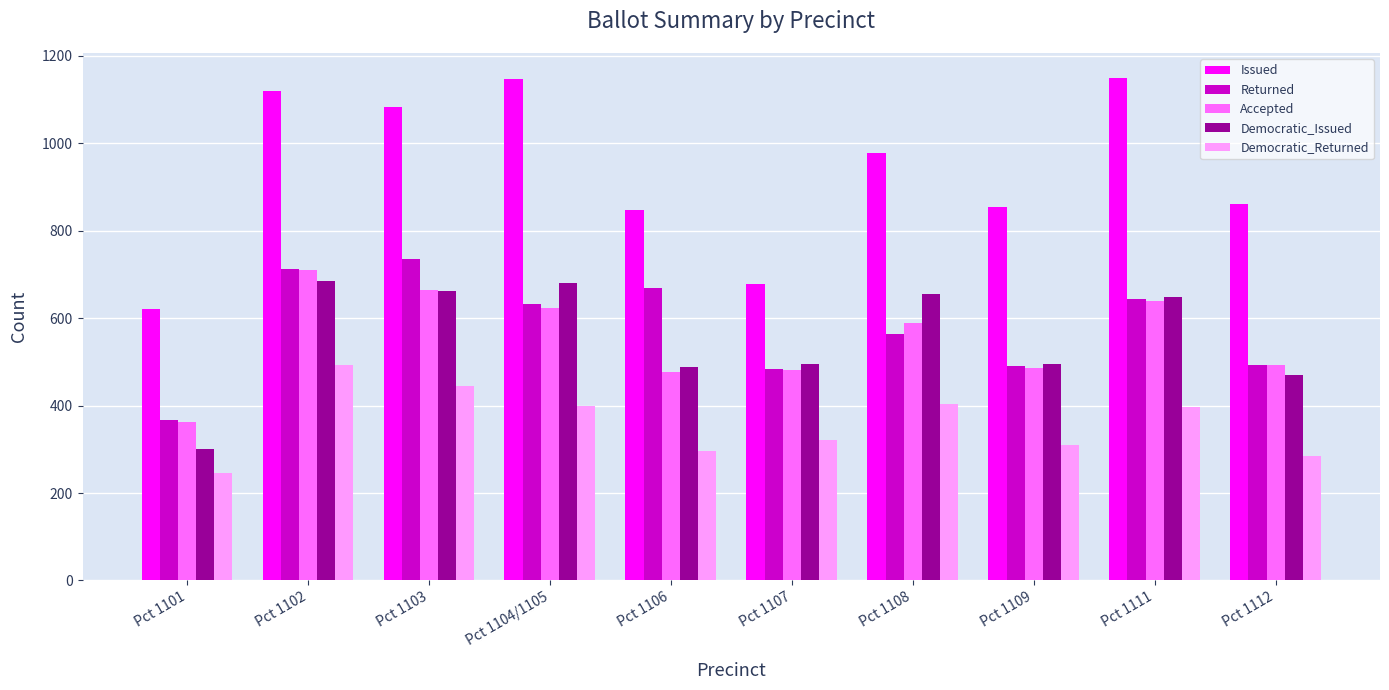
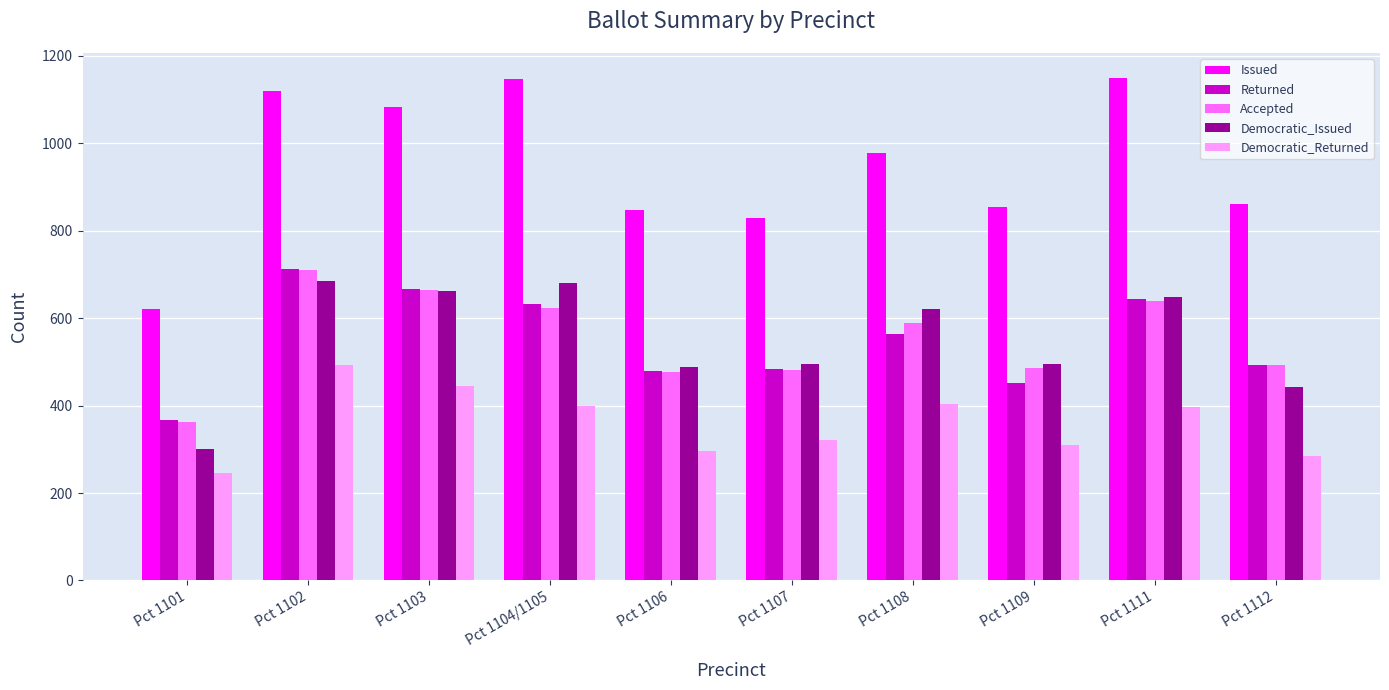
  {
    "Issued": {
      "Pct 1101": 620,
      "Pct 1102": 1120,
      "Pct 1103": 1080,
      "Pct 1104/1105": 1150,
      "Pct 1106": 850,
-     "Pct 1107": 680,
+     "Pct 1107": 830,
      "Pct 1108": 980,
      "Pct 1109": 860,
      "Pct 1111": 1150,
      "Pct 1112": 860
    },
    "Returned": {
      "Pct 1101": 370,
      "Pct 1102": 710,
-     "Pct 1103": 740,
+     "Pct 1103": 670,
      "Pct 1104/1105": 630,
-     "Pct 1106": 670,
+     "Pct 1106": 480,
      "Pct 1107": 480,
      "Pct 1108": 560,
-     "Pct 1109": 490,
+     "Pct 1109": 450,
      "Pct 1111": 640,
      "Pct 1112": 490
    },
    "Democratic_Issued": {
      "Pct 1101": 300,
      "Pct 1102": 690,
      "Pct 1103": 660,
      "Pct 1104/1105": 680,
      "Pct 1106": 490,
      "Pct 1107": 500,
-     "Pct 1108": 660,
+     "Pct 1108": 620,
      "Pct 1109": 500,
      "Pct 1111": 650,
-     "Pct 1112": 470
+     "Pct 1112": 440
    }
  }
